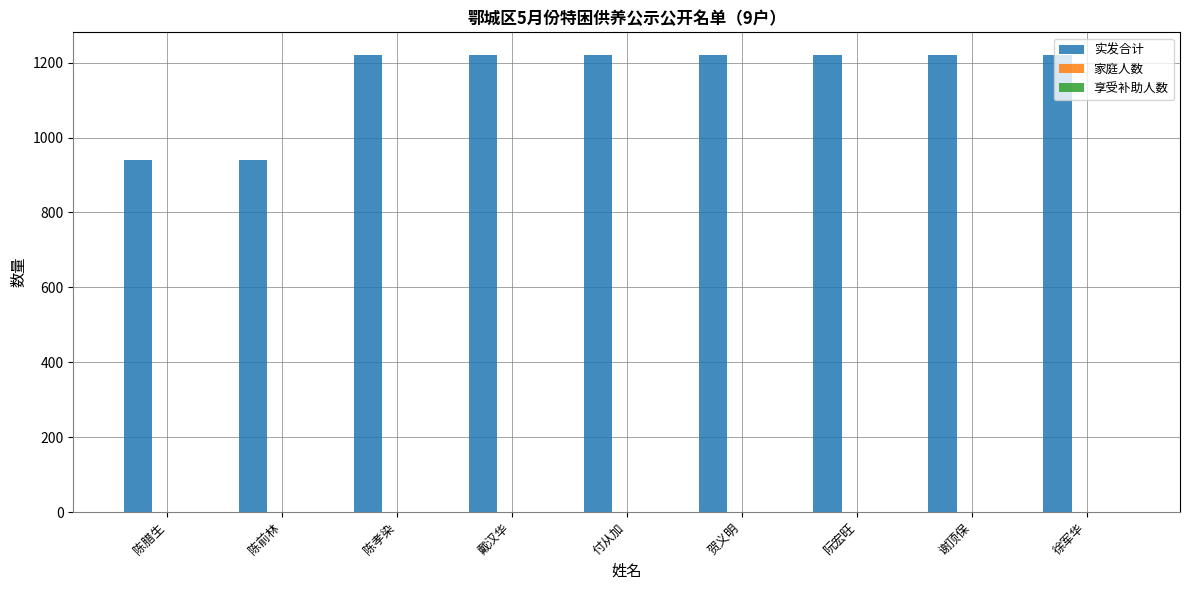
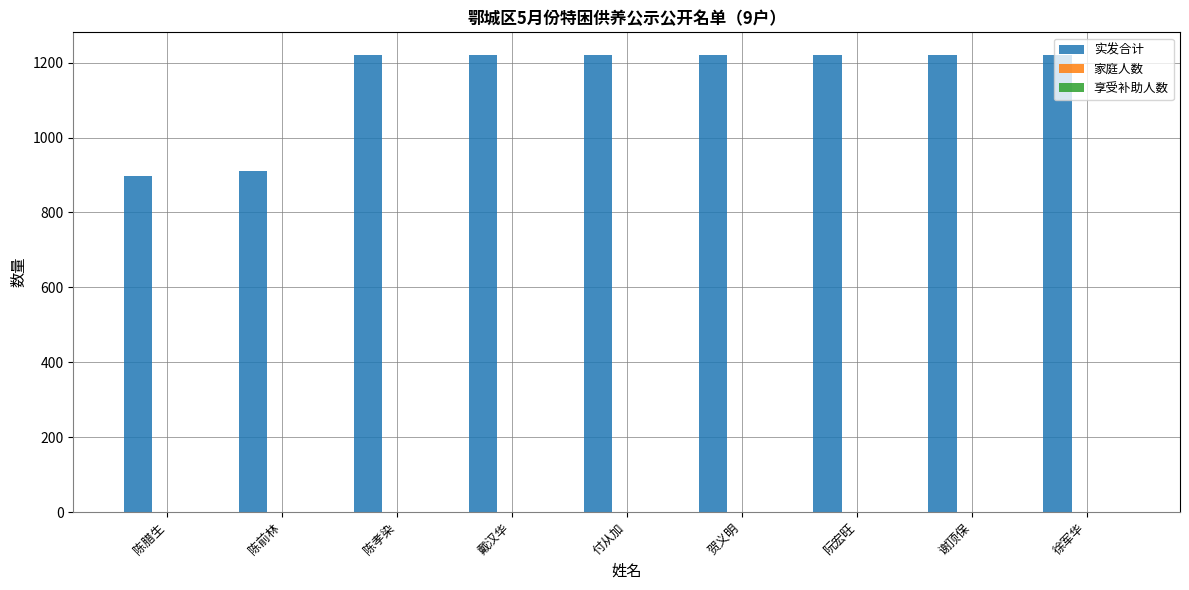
  {
    "实发合计": {
-     "陈腊生": 940,
-     "陈前林": 940,
+     "陈腊生": 900,
+     "陈前林": 910,
      "陈孝染": 1220,
      "戴汉华": 1220,
      "付从加": 1220,
      "贺义明": 1220,
      "阮宏旺": 1220,
      "谢顶保": 1220
    }
  }
